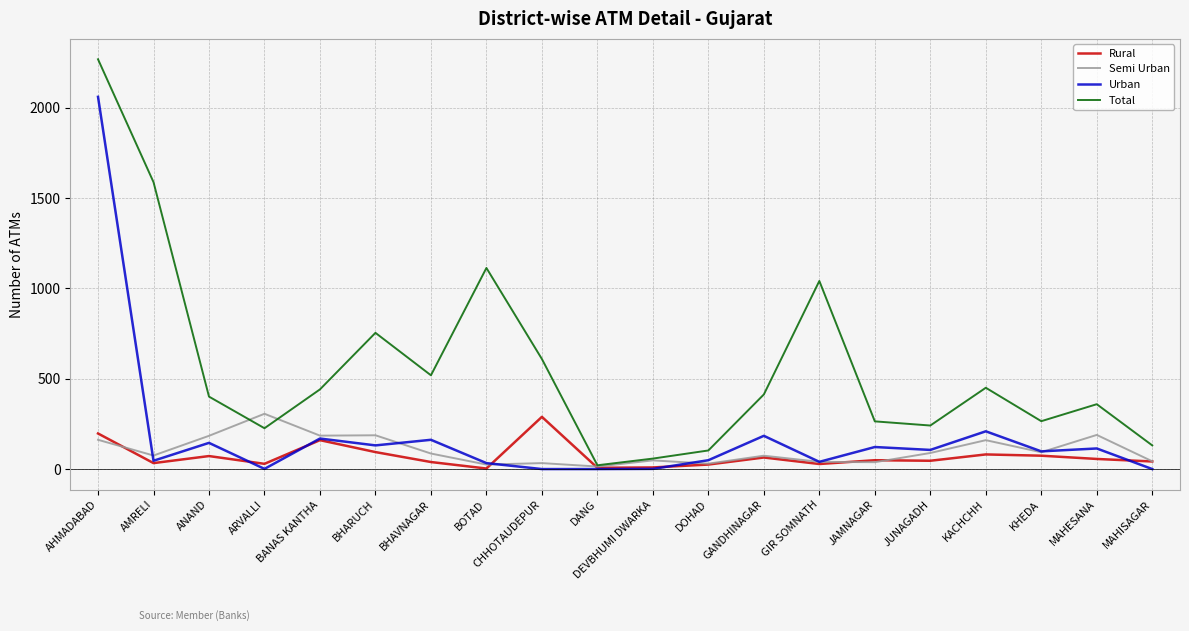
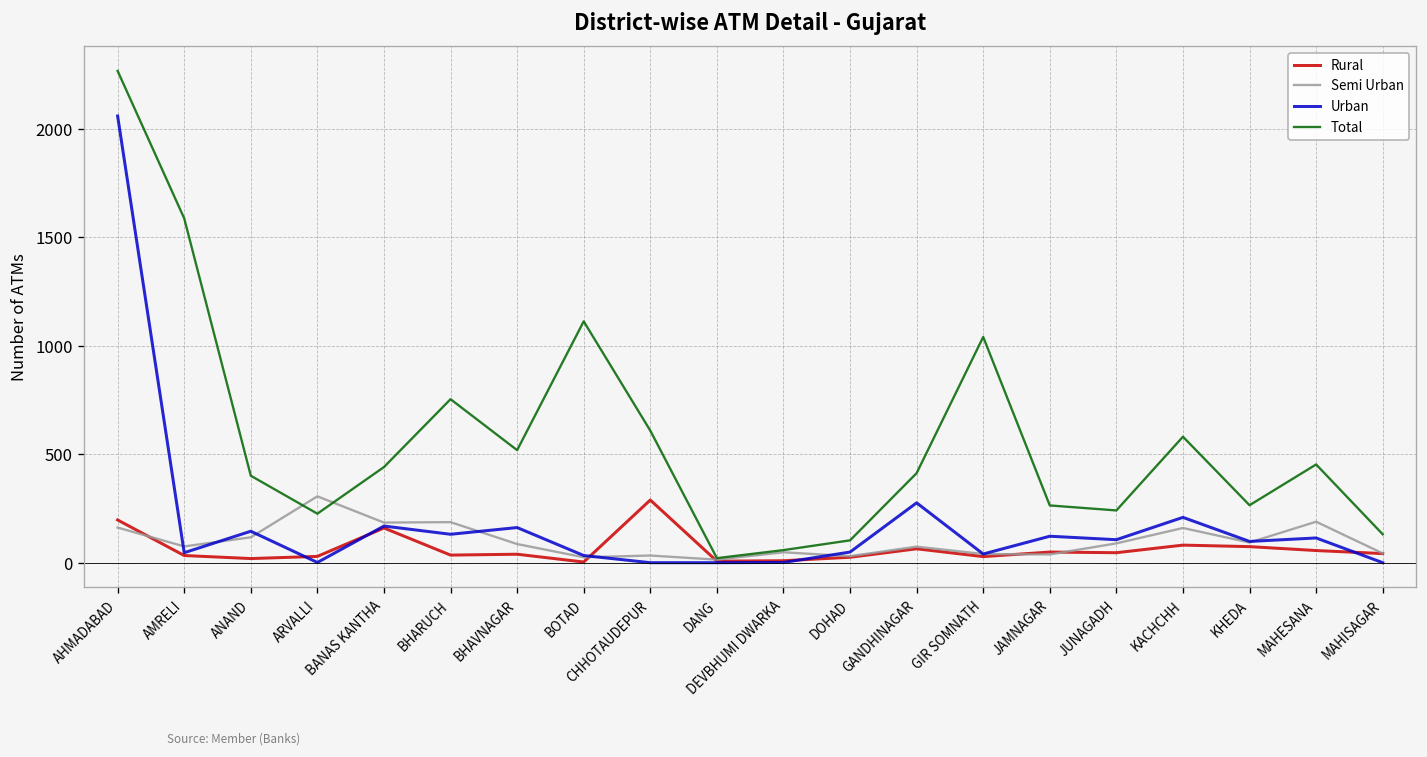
  {
    "Rural": {
      "AHMADABAD": 200,
-     "ANAND": 70,
+     "ANAND": 20,
      "ARVALLI": 30,
-     "BHARUCH": 90,
+     "BHARUCH": 40,
      "BHAVNAGAR": 40,
      "BOTAD": 0,
      "CHHOTAUDEPUR": 290,
      "JUNAGADH": 50,
      "KACHCHH": 80,
      "KHEDA": 70,
      "MAHESANA": 60
    },
    "Semi Urban": {
      "AHMADABAD": 160,
      "AMRELI": 80,
-     "ANAND": 180,
+     "ANAND": 120,
      "ARVALLI": 310,
      "BANAS KANTHA": 190,
      "BHARUCH": 190,
      "BHAVNAGAR": 90,
      "CHHOTAUDEPUR": 30,
      "JUNAGADH": 90,
      "KACHCHH": 160,
      "MAHESANA": 190
    },
    "Urban": {
      "AHMADABAD": 2060,
      "ANAND": 150,
      "ARVALLI": 0,
      "BHARUCH": 130,
      "BHAVNAGAR": 160,
      "CHHOTAUDEPUR": 0,
      "DOHAD": 50,
-     "GANDHINAGAR": 180,
+     "GANDHINAGAR": 280,
      "JAMNAGAR": 120,
      "JUNAGADH": 110,
      "KACHCHH": 210,
      "MAHESANA": 110,
      "MAHISAGAR": 0
    },
    "Total": {
      "AHMADABAD": 2270,
      "AMRELI": 1590,
      "ANAND": 400,
      "ARVALLI": 230,
      "BANAS KANTHA": 440,
      "BHARUCH": 750,
      "BHAVNAGAR": 520,
      "BOTAD": 1110,
      "CHHOTAUDEPUR": 610,
      "DOHAD": 100,
      "GANDHINAGAR": 410,
      "GIR SOMNATH": 1040,
      "JAMNAGAR": 260,
      "JUNAGADH": 240,
-     "KACHCHH": 450,
+     "KACHCHH": 580,
      "KHEDA": 270,
-     "MAHESANA": 360,
+     "MAHESANA": 450,
      "MAHISAGAR": 130
    }
  }
